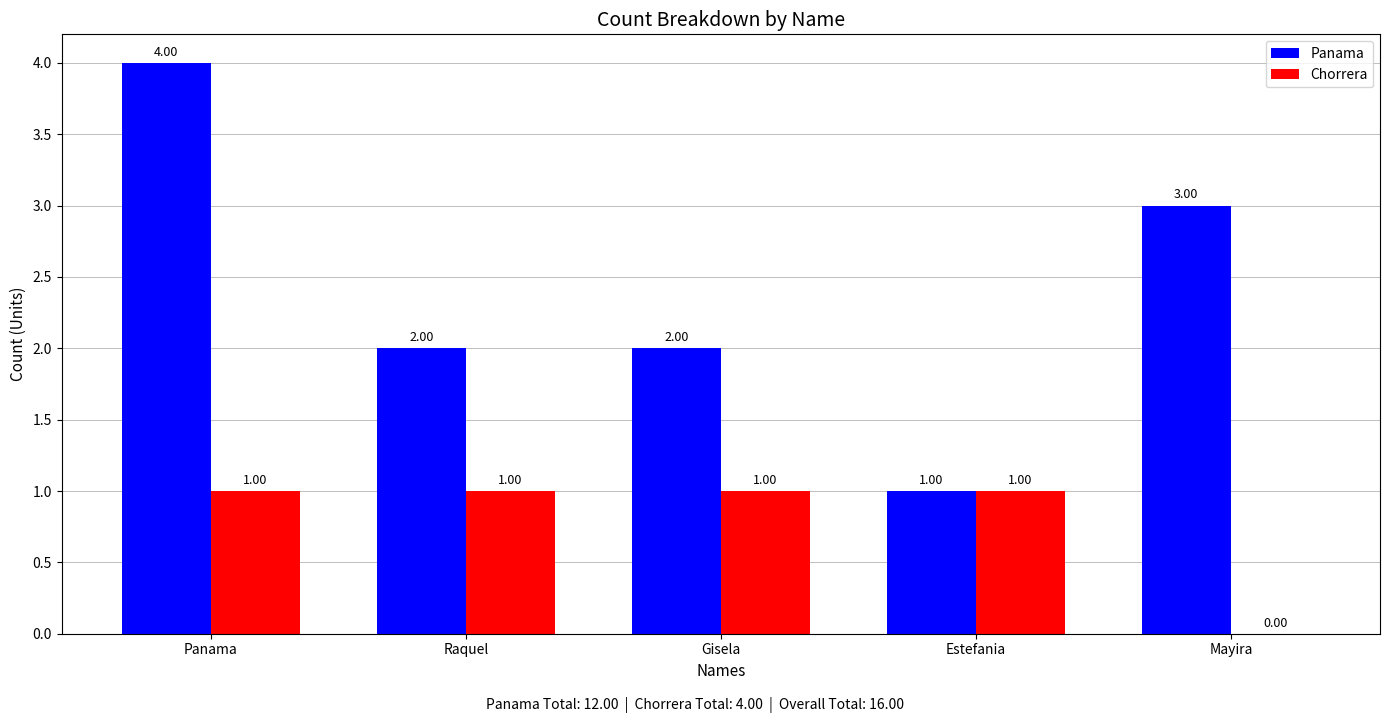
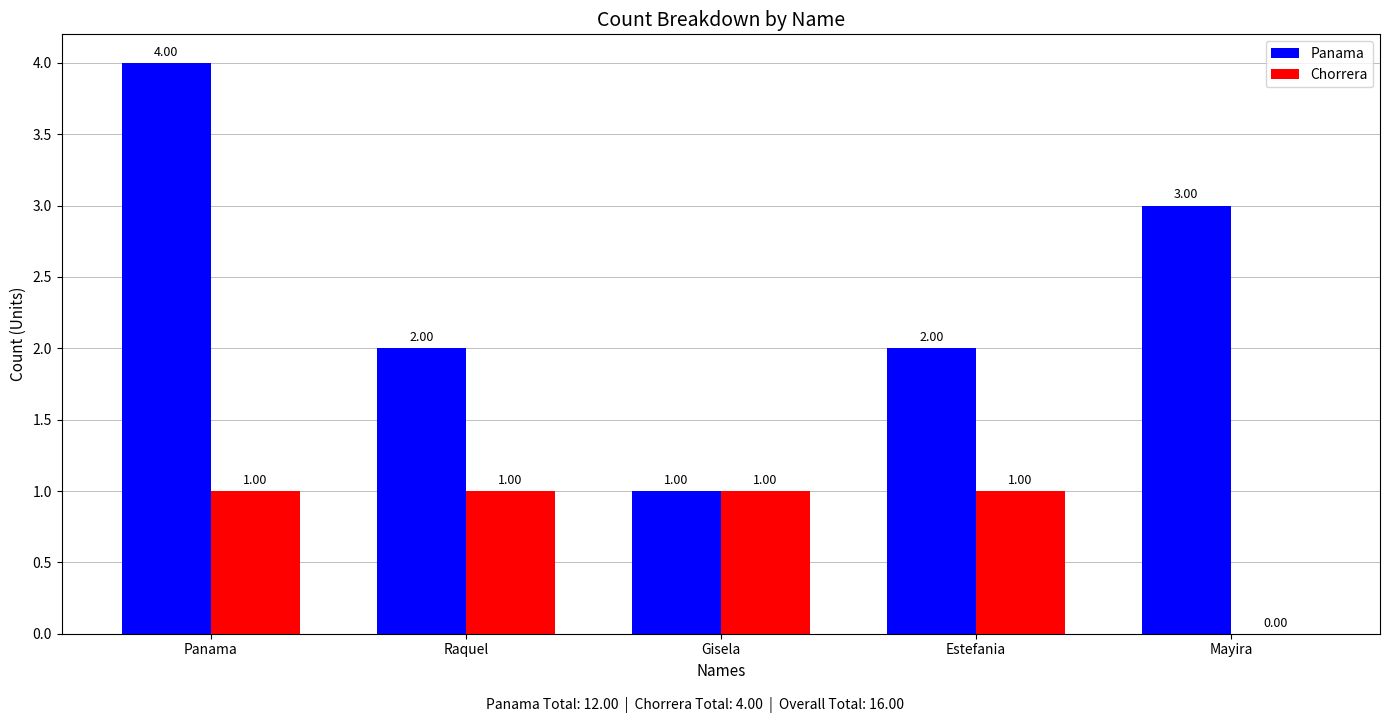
  {
    "Panama": {
      "Panama": 4.00,
      "Raquel": 2.00,
-     "Gisela": 2.00,
-     "Estefania": 1.00,
+     "Gisela": 1.00,
+     "Estefania": 2.00,
      "Mayira": 3.00
    },
    "Chorrera": {
      "Panama": 1.00,
      "Raquel": 1.00,
      "Gisela": 1.00,
      "Estefania": 1.00,
      "Mayira": 0.00
    }
  }
